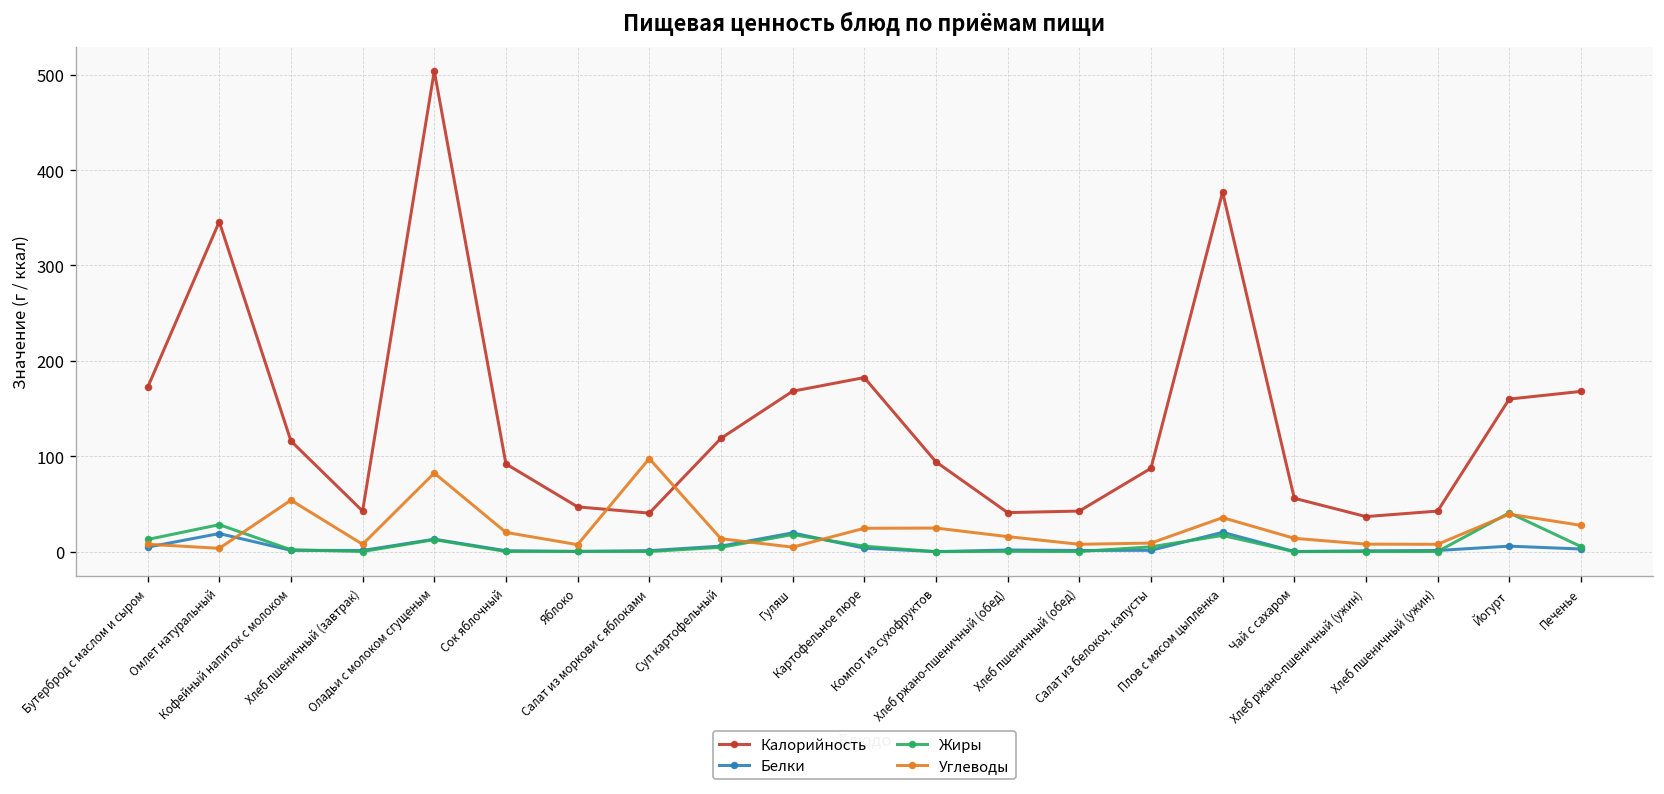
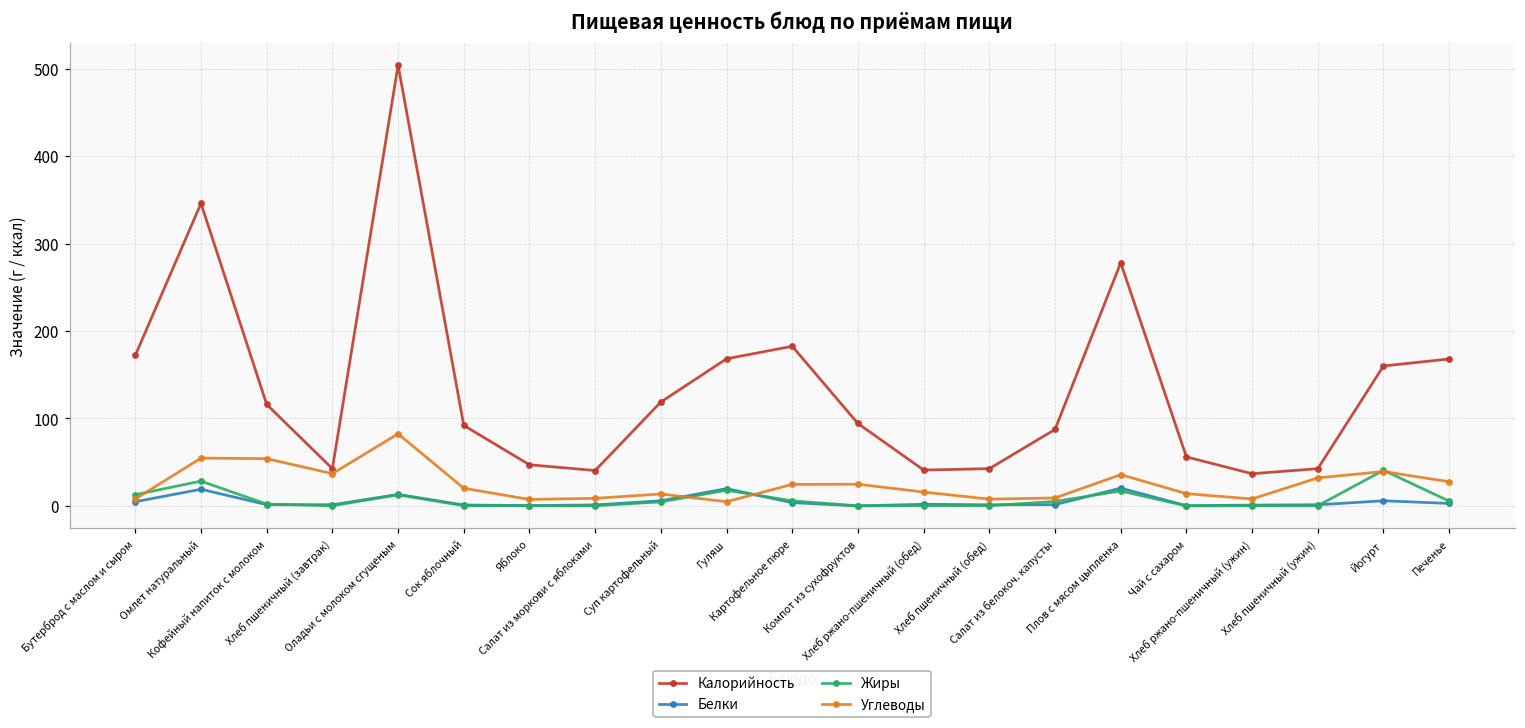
  {
    "Калорийность": {
      "Бутерброд с маслом и сыром": 170,
      "Омлет натуральный": 350,
      "Кофейный напиток с молоком": 120,
      "Хлеб пшеничный (завтрак)": 40,
      "Оладьи с молоком сгущеным": 500,
      "Сок яблочный": 90,
      "Яблоко": 50,
      "Салат из моркови с яблоками": 40,
      "Суп картофельный": 120,
      "Гуляш": 170,
      "Картофельное пюре": 180,
      "Компот из сухофруктов": 90,
      "Хлеб ржано-пшеничный (обед)": 40,
      "Хлеб пшеничный (обед)": 40,
      "Салат из белокоч. капусты": 90,
-     "Плов с мясом цыпленка": 380,
+     "Плов с мясом цыпленка": 280,
      "Чай с сахаром": 60,
      "Хлеб ржано-пшеничный (ужин)": 40,
      "Хлеб пшеничный (ужин)": 40,
      "Йогурт": 160,
      "Печенье": 170
    },
    "Белки": {
      "Омлет натуральный": 20,
      "Салат из белокоч. капусты": 0,
      "Плов с мясом цыпленка": 20,
      "Йогурт": 10
    },
    "Жиры": {
      "Бутерброд с маслом и сыром": 10,
      "Омлет натуральный": 30,
      "Салат из белокоч. капусты": 10,
      "Плов с мясом цыпленка": 20
    },
    "Углеводы": {
-     "Омлет натуральный": 0,
+     "Омлет натуральный": 50,
      "Кофейный напиток с молоком": 50,
-     "Хлеб пшеничный (завтрак)": 10,
+     "Хлеб пшеничный (завтрак)": 40,
      "Оладьи с молоком сгущеным": 80,
      "Сок яблочный": 20,
      "Яблоко": 10,
-     "Салат из моркови с яблоками": 100,
+     "Салат из моркови с яблоками": 10,
      "Суп картофельный": 10,
      "Гуляш": 0,
      "Картофельное пюре": 20,
      "Компот из сухофруктов": 20,
      "Хлеб ржано-пшеничный (обед)": 20,
      "Хлеб пшеничный (обед)": 10,
      "Салат из белокоч. капусты": 10,
      "Плов с мясом цыпленка": 40,
      "Чай с сахаром": 10,
      "Хлеб ржано-пшеничный (ужин)": 10,
-     "Хлеб пшеничный (ужин)": 10,
+     "Хлеб пшеничный (ужин)": 30,
      "Печенье": 30
    }
  }
